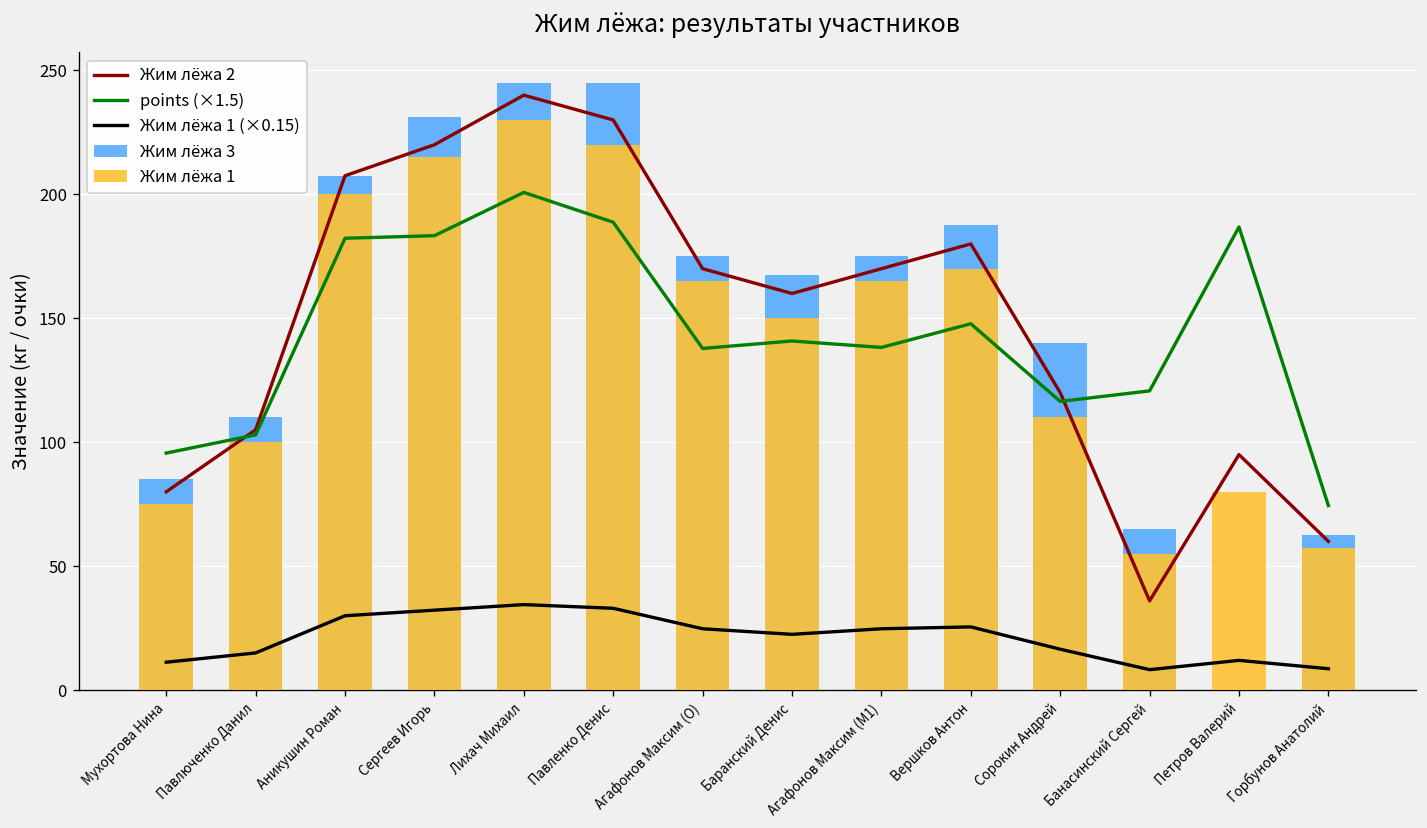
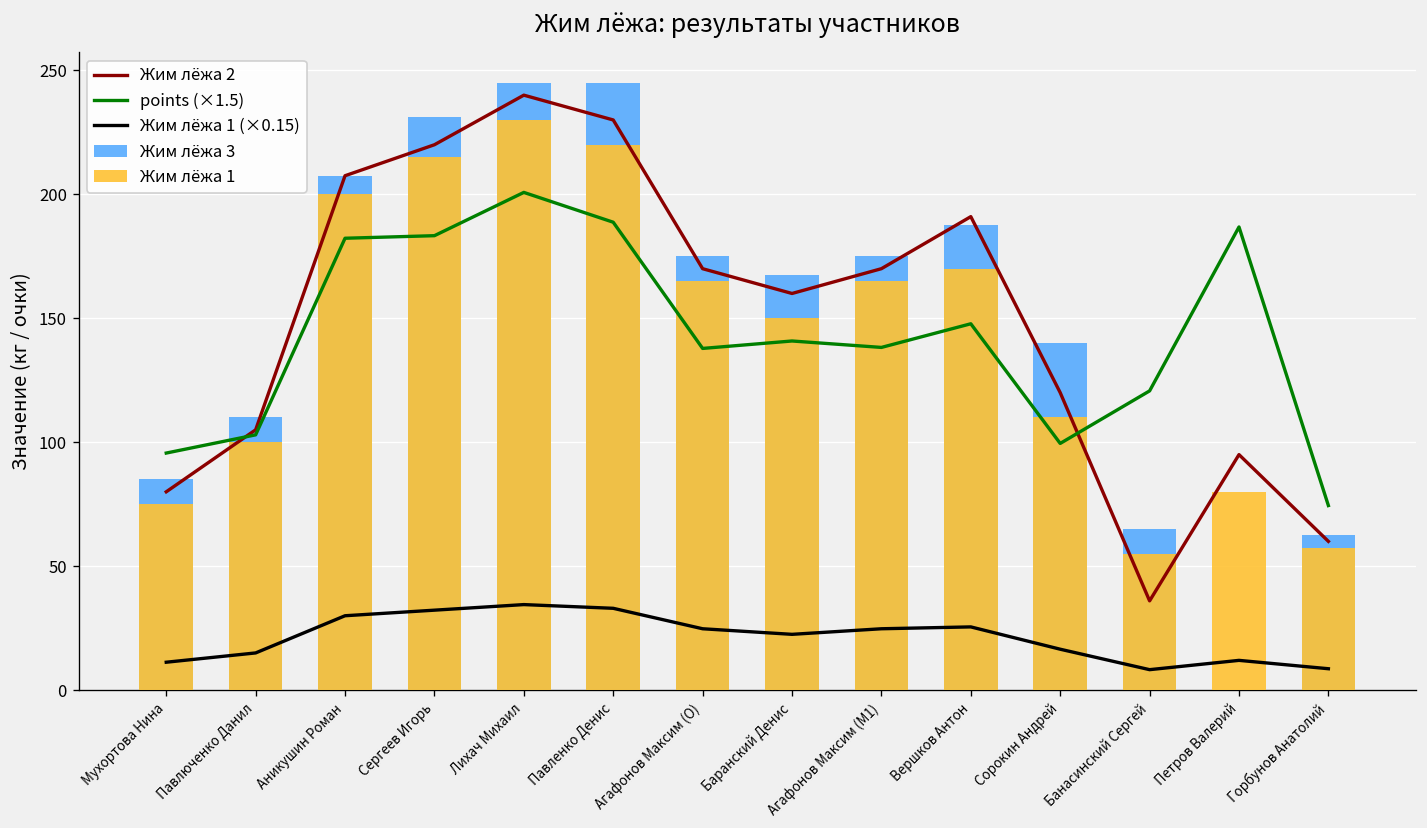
  {
    "Жим лёжа 2": {
      "Мухортова Нина": 80,
      "Павлюченко Данил": 105,
      "Аникушин Роман": 208,
      "Сергеев Игорь": 220,
      "Лихач Михаил": 240,
      "Павленко Денис": 230,
      "Агафонов Максим (O)": 170,
      "Баранский Денис": 160,
      "Агафонов Максим (M1)": 170,
-     "Вершков Антон": 180,
+     "Вершков Антон": 191,
      "Сорокин Андрей": 120,
      "Банасинский Сергей": 36,
      "Петров Валерий": 95,
      "Горбунов Анатолий": 60
    },
    "Жим лёжа 3": {
      "Мухортова Нина": 85,
      "Павлюченко Данил": 110,
      "Аникушин Роман": 208,
      "Сергеев Игорь": 231,
      "Лихач Михаил": 245,
      "Павленко Денис": 245,
      "Агафонов Максим (O)": 175,
      "Баранский Денис": 168,
      "Агафонов Максим (M1)": 175,
      "Вершков Антон": 188,
      "Сорокин Андрей": 140,
      "Банасинский Сергей": 65,
      "Петров Валерий": 0,
      "Горбунов Анатолий": 63
    },
    "points (×1.5)": {
      "Мухортова Нина": 96,
      "Павлюченко Данил": 103,
      "Аникушин Роман": 182,
      "Сергеев Игорь": 183,
      "Лихач Михаил": 201,
      "Павленко Денис": 189,
      "Агафонов Максим (O)": 138,
      "Баранский Денис": 141,
      "Агафонов Максим (M1)": 138,
      "Вершков Антон": 148,
-     "Сорокин Андрей": 116,
+     "Сорокин Андрей": 100,
      "Банасинский Сергей": 121,
      "Петров Валерий": 187,
      "Горбунов Анатолий": 74
    },
    "Жим лёжа 1": {
      "Петров Валерий": 80
    },
    "Жим лёжа 1 (×0.15)": {
      "Мухортова Нина": 11,
      "Павлюченко Данил": 15,
      "Аникушин Роман": 30,
      "Сергеев Игорь": 32,
      "Лихач Михаил": 35,
      "Павленко Денис": 33,
      "Агафонов Максим (O)": 25,
      "Баранский Денис": 23,
      "Агафонов Максим (M1)": 25,
      "Вершков Антон": 26,
      "Сорокин Андрей": 17,
      "Банасинский Сергей": 8,
      "Петров Валерий": 12,
      "Горбунов Анатолий": 9
    }
  }
